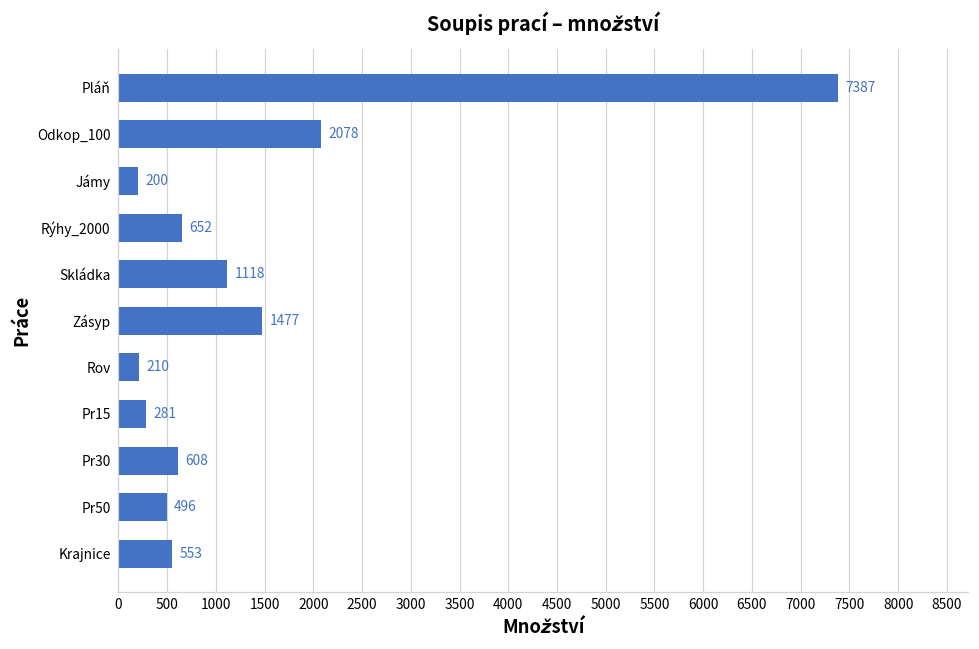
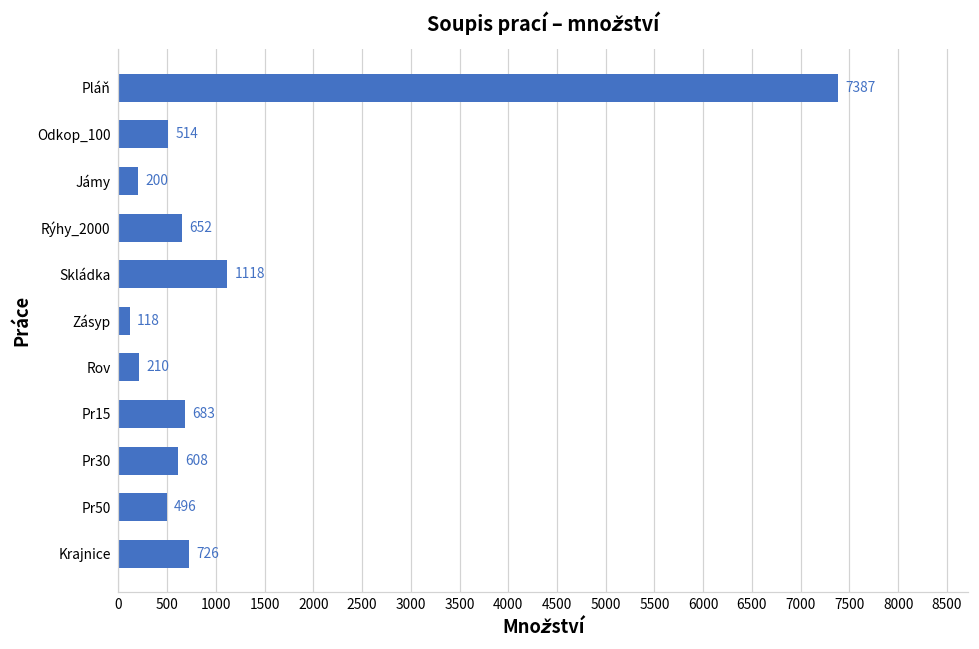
  {
    "Pláň": 7387,
-   "Odkop_100": 2078,
+   "Odkop_100": 514,
    "Jámy": 200,
    "Rýhy_2000": 652,
    "Skládka": 1118,
-   "Zásyp": 1477,
+   "Zásyp": 118,
    "Rov": 210,
-   "Pr15": 281,
+   "Pr15": 683,
    "Pr30": 608,
    "Pr50": 496,
-   "Krajnice": 553
+   "Krajnice": 726
  }
